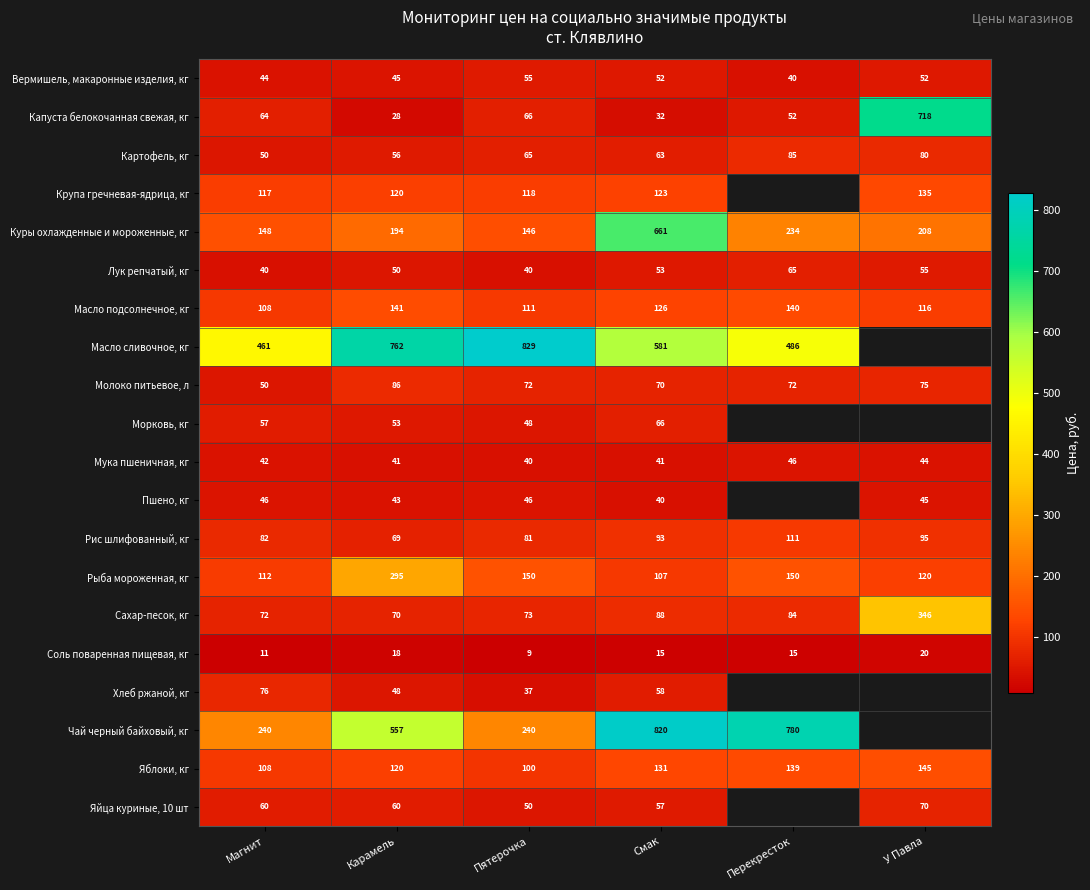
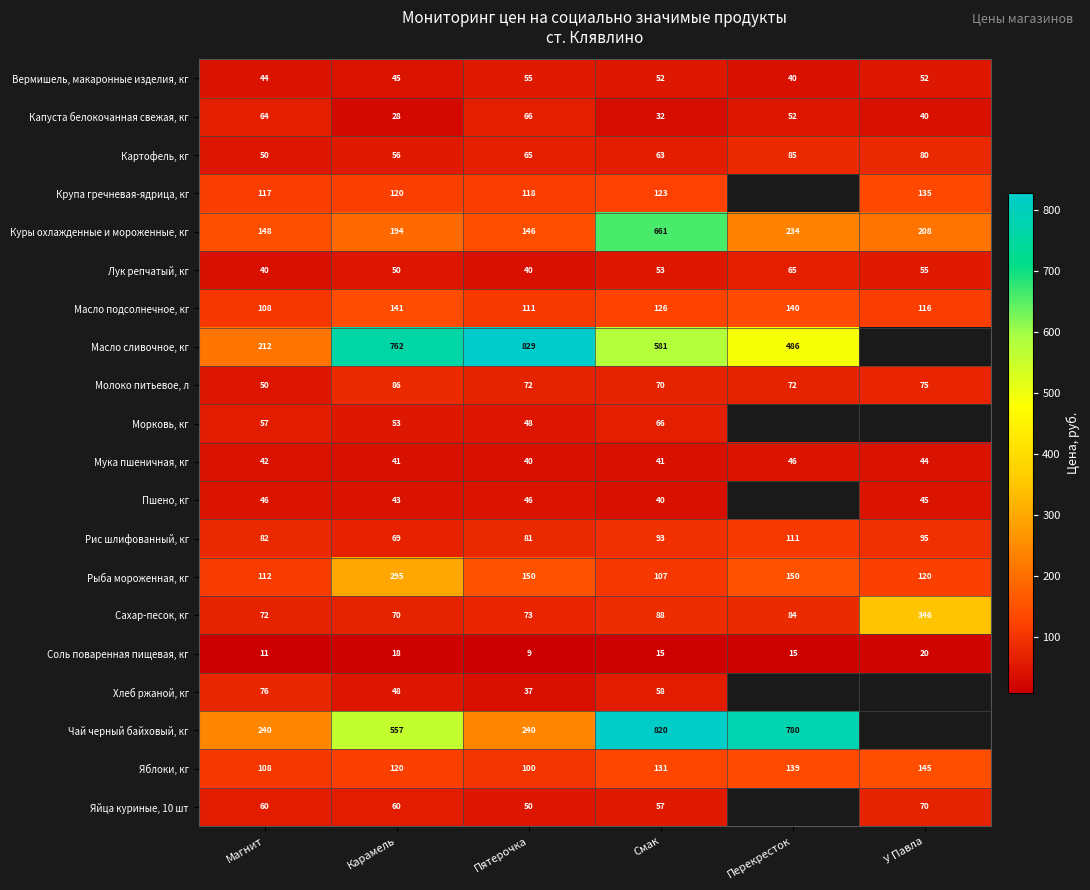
  {
    "Вермишель, макаронные изделия, кг": {
      "Магнит": 44,
      "Карамель": 45,
      "Пятерочка": 55,
      "Смак": 52,
      "Перекресток": 40,
      "У Павла": 52
    },
    "Капуста белокочанная свежая, кг": {
      "Магнит": 64,
      "Карамель": 28,
      "Пятерочка": 66,
      "Смак": 32,
      "Перекресток": 52,
-     "У Павла": 718
+     "У Павла": 40
    },
    "Картофель, кг": {
      "Магнит": 50,
      "Карамель": 56,
      "Пятерочка": 65,
      "Смак": 63,
      "Перекресток": 85,
      "У Павла": 80
    },
    "Крупа гречневая-ядрица, кг": {
      "Магнит": 117,
      "Карамель": 120,
      "Пятерочка": 118,
      "Смак": 123,
      "У Павла": 135
    },
    "Куры охлажденные и мороженные, кг": {
      "Магнит": 148,
      "Карамель": 194,
      "Пятерочка": 146,
      "Смак": 661,
      "Перекресток": 234,
      "У Павла": 208
    },
    "Лук репчатый, кг": {
      "Магнит": 40,
      "Карамель": 50,
      "Пятерочка": 40,
      "Смак": 53,
      "Перекресток": 65,
      "У Павла": 55
    },
    "Масло подсолнечное, кг": {
      "Магнит": 108,
      "Карамель": 141,
      "Пятерочка": 111,
      "Смак": 126,
      "Перекресток": 140,
      "У Павла": 116
    },
    "Масло сливочное, кг": {
-     "Магнит": 461,
+     "Магнит": 212,
      "Карамель": 762,
      "Пятерочка": 829,
      "Смак": 581,
      "Перекресток": 486
    },
    "Молоко питьевое, л": {
      "Магнит": 50,
      "Карамель": 86,
      "Пятерочка": 72,
      "Смак": 70,
      "Перекресток": 72,
      "У Павла": 75
    },
    "Морковь, кг": {
      "Магнит": 57,
      "Карамель": 53,
      "Пятерочка": 48,
      "Смак": 66
    },
    "Мука пшеничная, кг": {
      "Магнит": 42,
      "Карамель": 41,
      "Пятерочка": 40,
      "Смак": 41,
      "Перекресток": 46,
      "У Павла": 44
    },
    "Пшено, кг": {
      "Магнит": 46,
      "Карамель": 43,
      "Пятерочка": 46,
      "Смак": 40,
      "У Павла": 45
    },
    "Рис шлифованный, кг": {
      "Магнит": 82,
      "Карамель": 69,
      "Пятерочка": 81,
      "Смак": 93,
      "Перекресток": 111,
      "У Павла": 95
    },
    "Рыба мороженная, кг": {
      "Магнит": 112,
      "Карамель": 295,
      "Пятерочка": 150,
      "Смак": 107,
      "Перекресток": 150,
      "У Павла": 120
    },
    "Сахар-песок, кг": {
      "Магнит": 72,
      "Карамель": 70,
      "Пятерочка": 73,
      "Смак": 88,
      "Перекресток": 84,
      "У Павла": 346
    },
    "Соль поваренная пищевая, кг": {
      "Магнит": 11,
      "Карамель": 18,
      "Пятерочка": 9,
      "Смак": 15,
      "Перекресток": 15,
      "У Павла": 20
    },
    "Хлеб ржаной, кг": {
      "Магнит": 76,
      "Карамель": 48,
      "Пятерочка": 37,
      "Смак": 58
    },
    "Чай черный байховый, кг": {
      "Магнит": 240,
      "Карамель": 557,
      "Пятерочка": 240,
      "Смак": 820,
      "Перекресток": 780
    },
    "Яблоки, кг": {
      "Магнит": 108,
      "Карамель": 120,
      "Пятерочка": 100,
      "Смак": 131,
      "Перекресток": 139,
      "У Павла": 145
    },
    "Яйца куриные, 10 шт": {
      "Магнит": 60,
      "Карамель": 60,
      "Пятерочка": 50,
      "Смак": 57,
      "У Павла": 70
    }
  }
